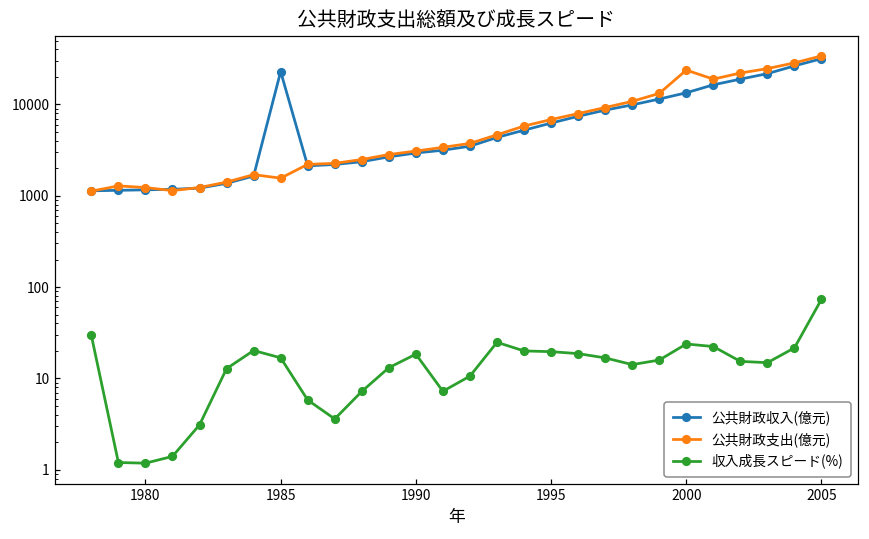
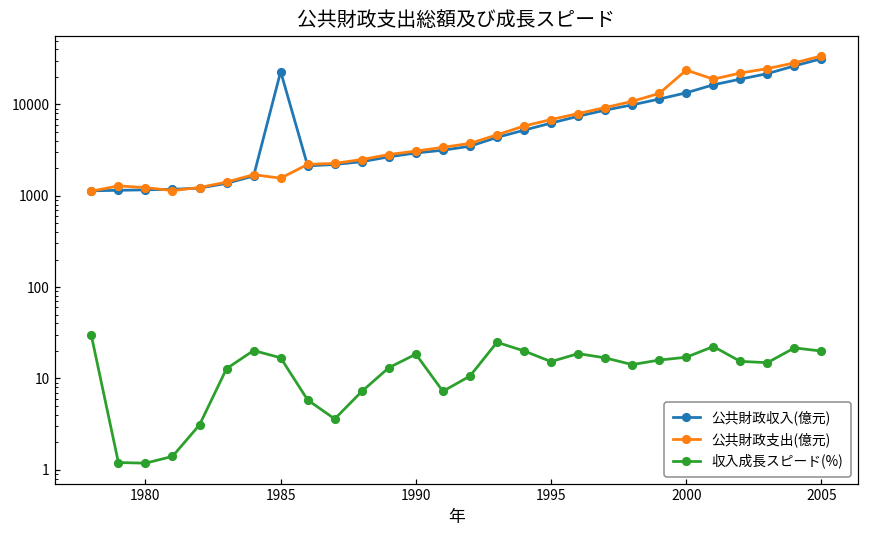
  {
    "公共財政収入(億元)": {
      "1985": 23000,
      "1995": 6000,
      "2000": 13000,
      "2005": 32000
    },
    "公共財政支出(億元)": {
      "1985": 1600,
      "1995": 7000,
      "2000": 24000,
      "2005": 34000
    },
    "収入成長スピード(%)": {
      "1980": 1.2,
      "1985": 17,
      "1990": 18,
-     "1995": 20,
-     "2000": 24,
-     "2005": 70
+     "1995": 15,
+     "2000": 17,
+     "2005": 20
    }
  }
